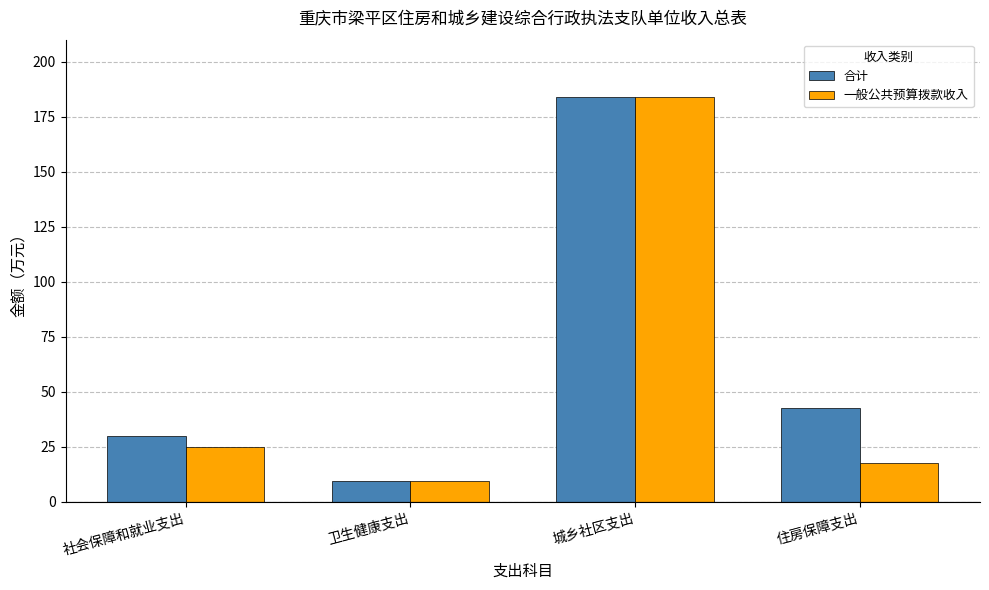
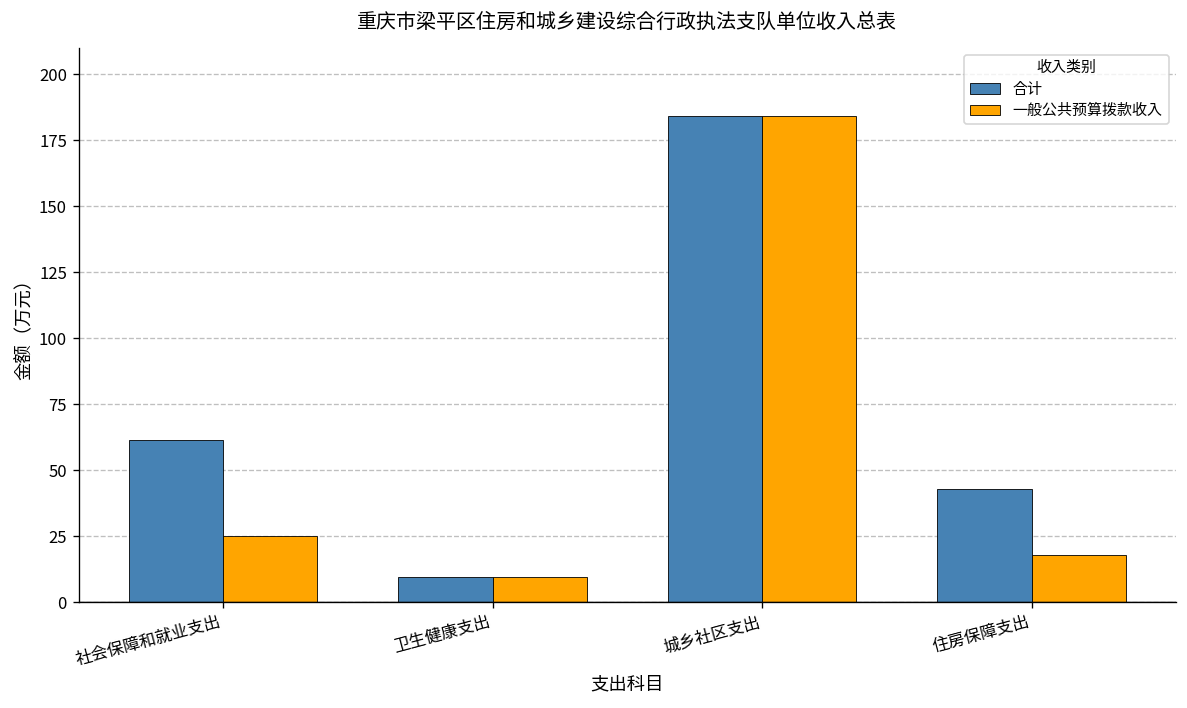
  {
    "合计": {
-     "社会保障和就业支出": 30,
+     "社会保障和就业支出": 61,
      "卫生健康支出": 9,
      "城乡社区支出": 184,
      "住房保障支出": 43
    },
    "一般公共预算拨款收入": {
      "社会保障和就业支出": 25,
      "卫生健康支出": 9,
      "城乡社区支出": 184,
      "住房保障支出": 18
    }
  }
